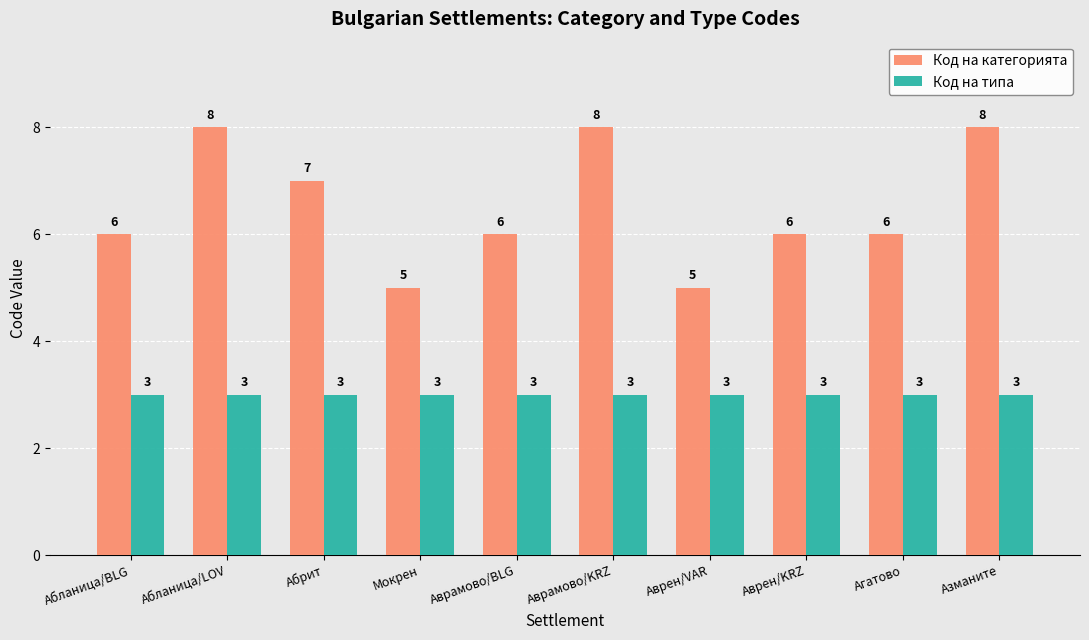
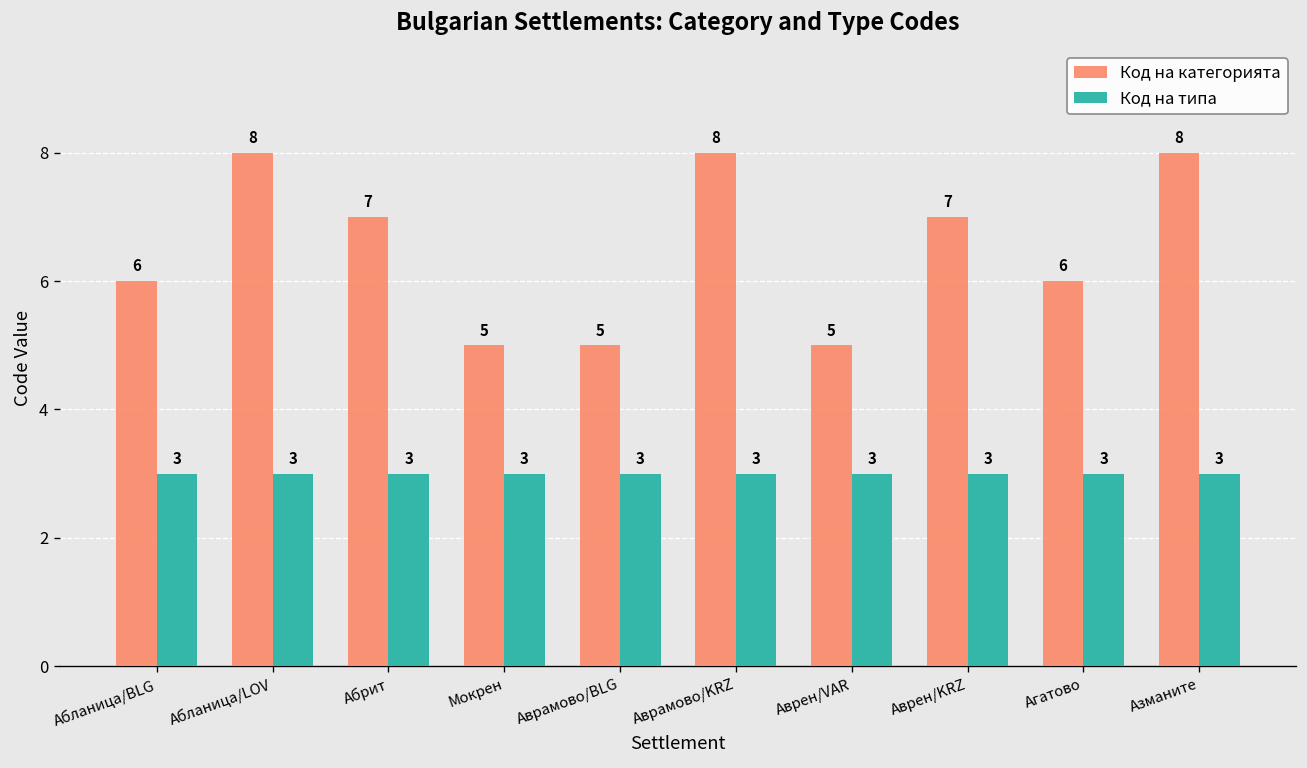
  {
    "Код на категорията": {
      "Абланица/BLG": 6,
      "Абланица/LOV": 8,
      "Абрит": 7,
      "Мокрен": 5,
-     "Аврамово/BLG": 6,
+     "Аврамово/BLG": 5,
      "Аврамово/KRZ": 8,
      "Аврен/VAR": 5,
-     "Аврен/KRZ": 6,
+     "Аврен/KRZ": 7,
      "Агатово": 6,
      "Азманите": 8
    },
    "Код на типа": {
      "Абланица/BLG": 3,
      "Абланица/LOV": 3,
      "Абрит": 3,
      "Мокрен": 3,
      "Аврамово/BLG": 3,
      "Аврамово/KRZ": 3,
      "Аврен/VAR": 3,
      "Аврен/KRZ": 3,
      "Агатово": 3,
      "Азманите": 3
    }
  }
